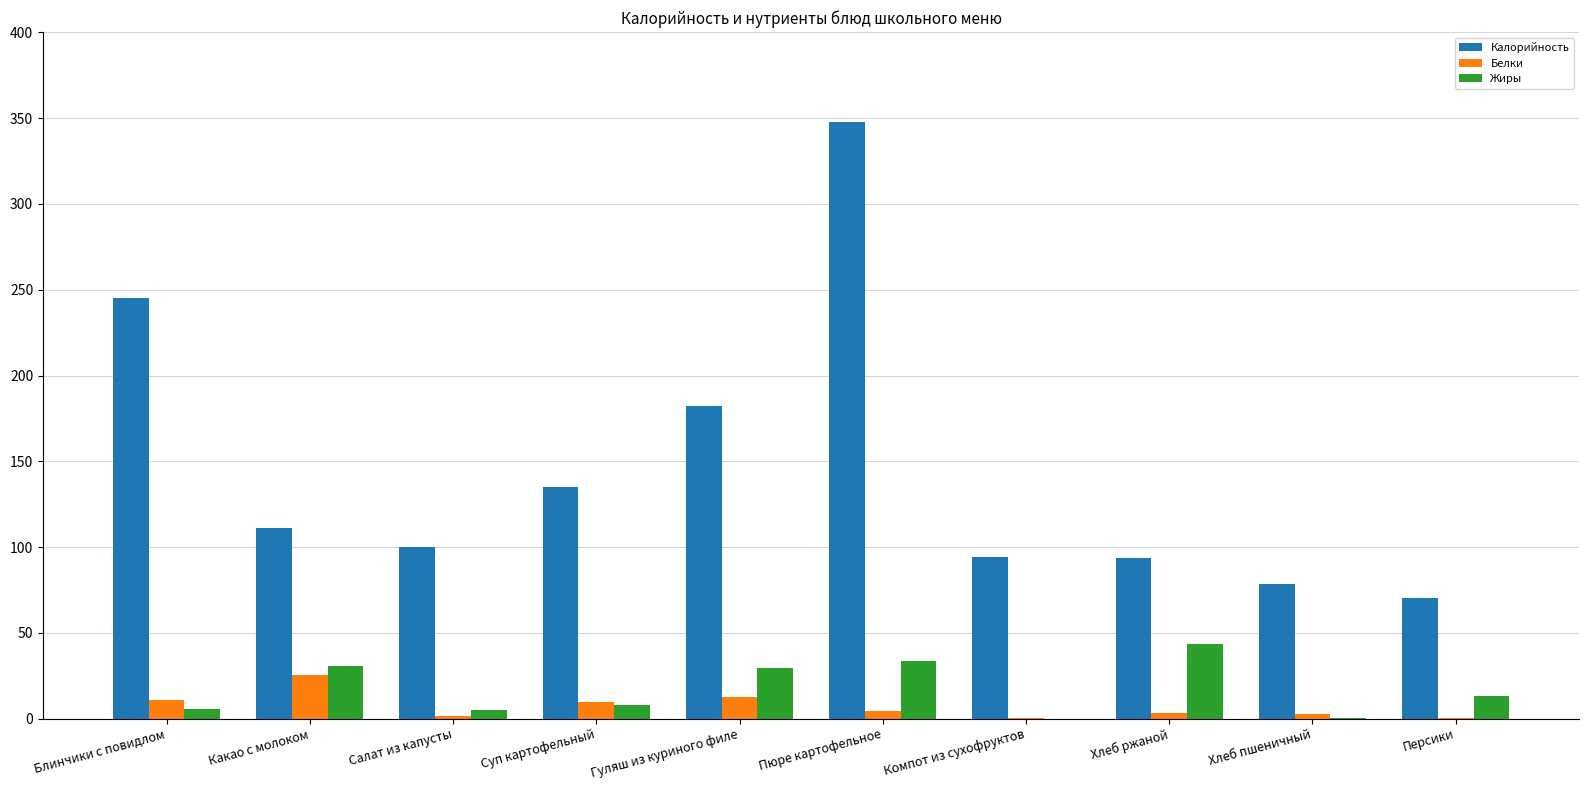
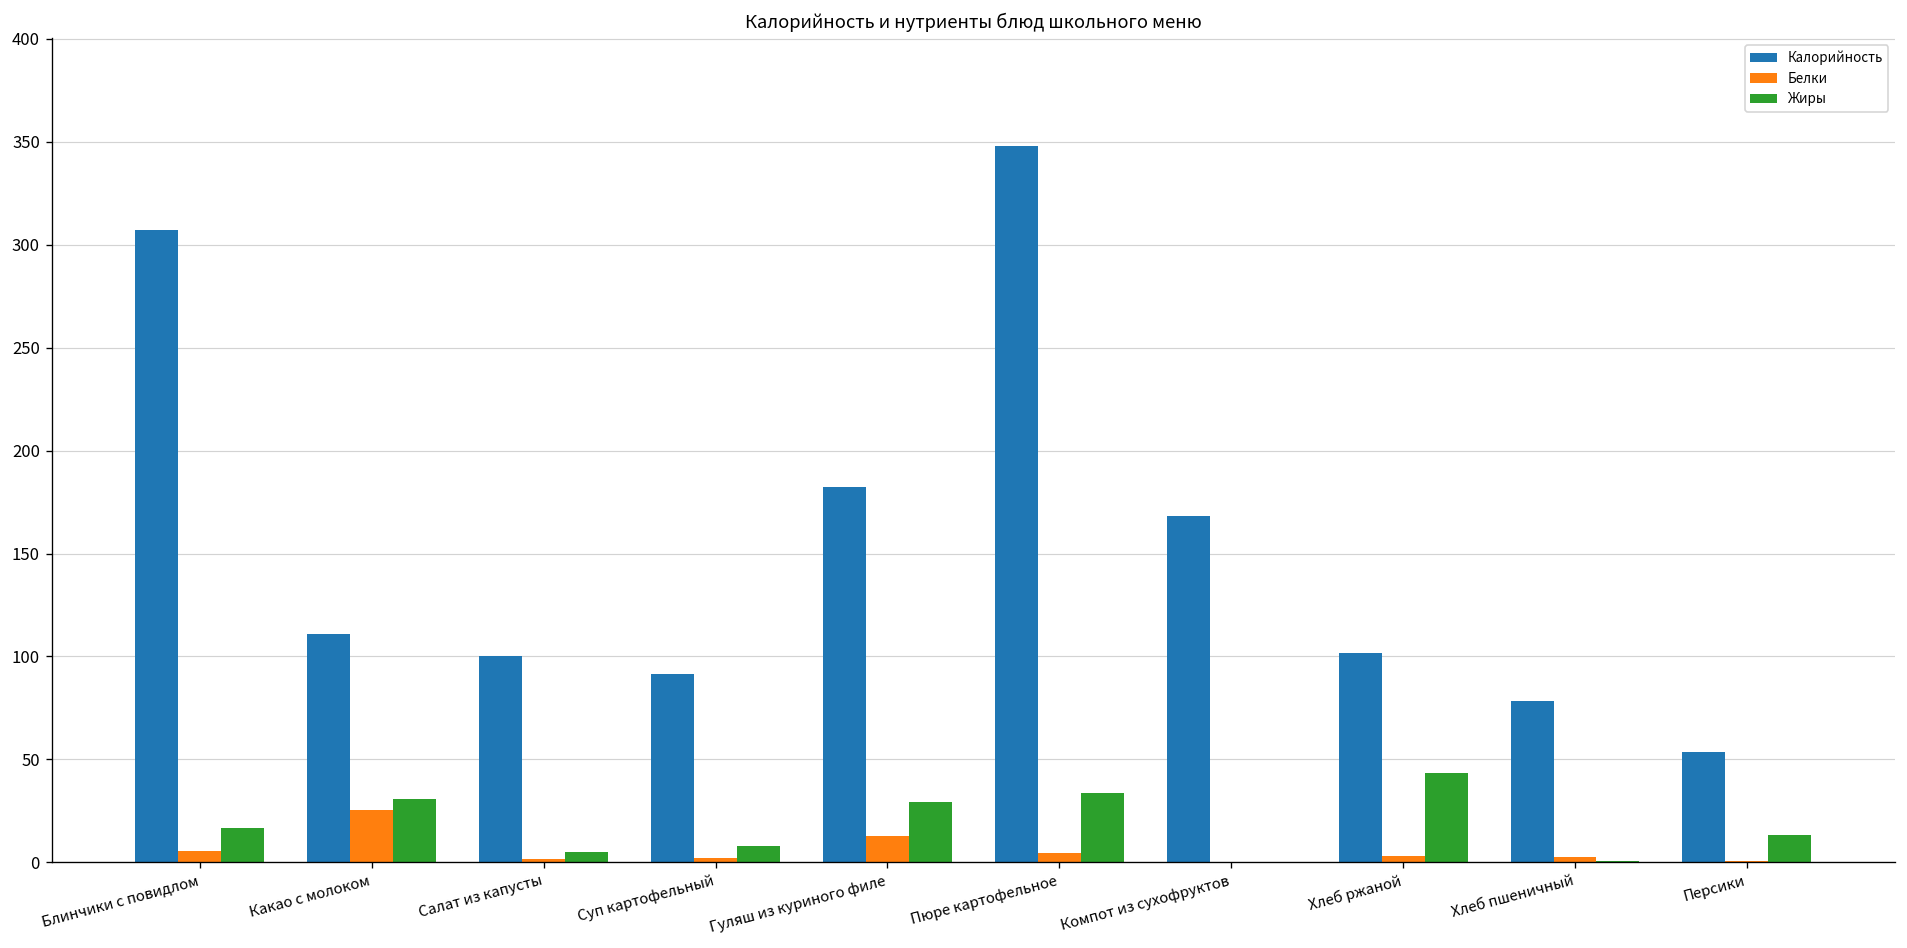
  {
    "Калорийность": {
-     "Блинчики с повидлом": 245,
+     "Блинчики с повидлом": 307,
      "Какао с молоком": 111,
      "Салат из капусты": 100,
-     "Суп картофельный": 135,
+     "Суп картофельный": 92,
      "Гуляш из куриного филе": 182,
      "Пюре картофельное": 348,
-     "Компот из сухофруктов": 94,
-     "Хлеб ржаной": 94,
+     "Компот из сухофруктов": 168,
+     "Хлеб ржаной": 102,
      "Хлеб пшеничный": 78,
-     "Персики": 70
+     "Персики": 54
    },
    "Белки": {
-     "Блинчики с повидлом": 11,
+     "Блинчики с повидлом": 6,
      "Какао с молоком": 25,
-     "Суп картофельный": 10,
+     "Суп картофельный": 2,
      "Гуляш из куриного филе": 13,
      "Пюре картофельное": 5,
      "Хлеб ржаной": 3,
      "Хлеб пшеничный": 3
    },
    "Жиры": {
-     "Блинчики с повидлом": 6,
+     "Блинчики с повидлом": 17,
      "Какао с молоком": 31,
      "Салат из капусты": 5,
      "Суп картофельный": 8,
      "Гуляш из куриного филе": 29,
      "Пюре картофельное": 33,
      "Компот из сухофруктов": 0,
      "Хлеб ржаной": 43,
      "Персики": 13
    }
  }
